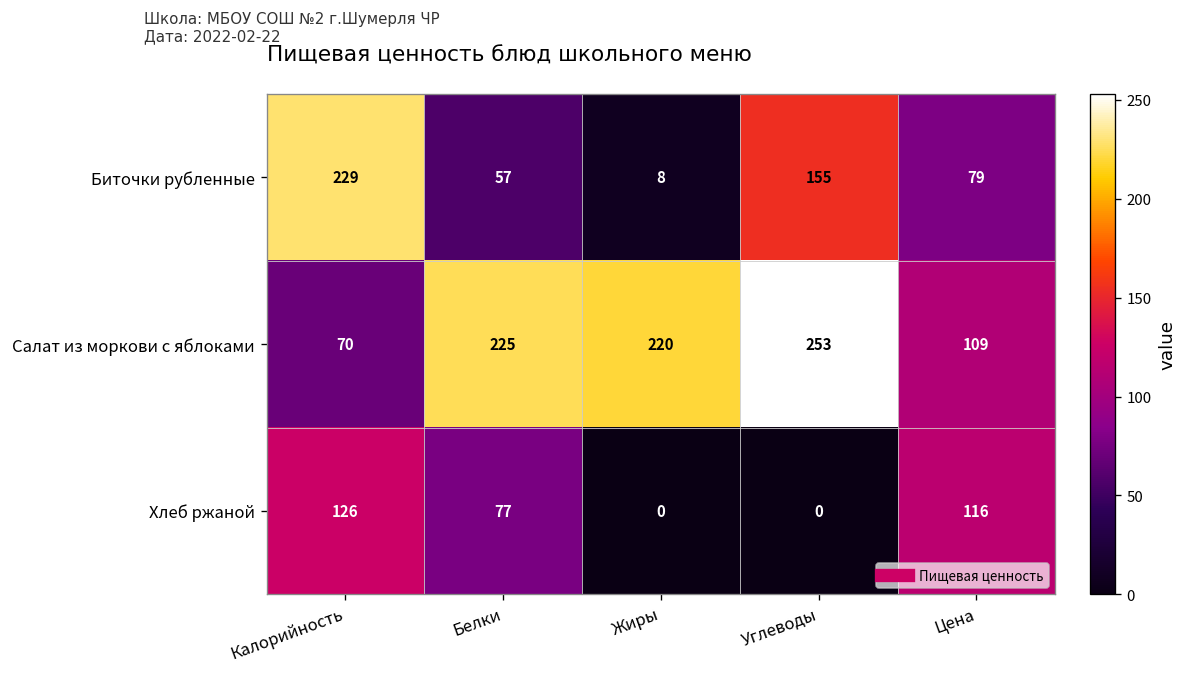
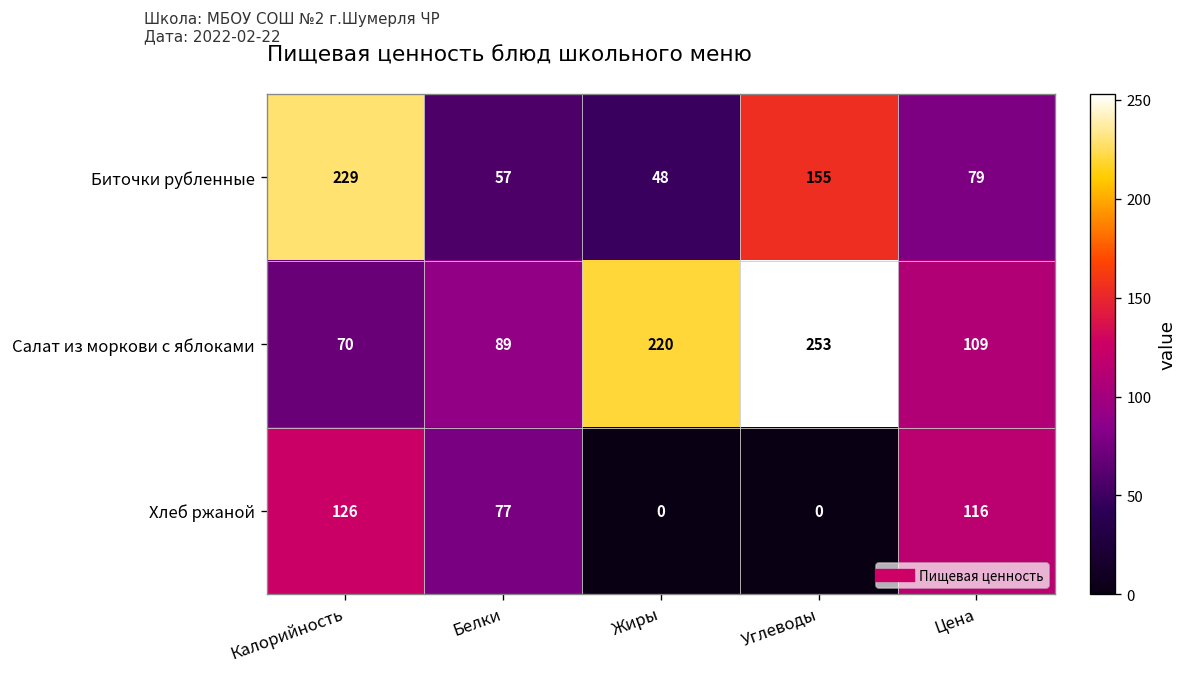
  {
    "Биточки рубленные": {
      "Калорийность": 229,
      "Белки": 57,
-     "Жиры": 8,
+     "Жиры": 48,
      "Углеводы": 155,
      "Цена": 79
    },
    "Салат из моркови с яблоками": {
      "Калорийность": 70,
-     "Белки": 225,
+     "Белки": 89,
      "Жиры": 220,
      "Углеводы": 253,
      "Цена": 109
    },
    "Хлеб ржаной": {
      "Калорийность": 126,
      "Белки": 77,
      "Жиры": 0,
      "Углеводы": 0,
      "Цена": 116
    }
  }
